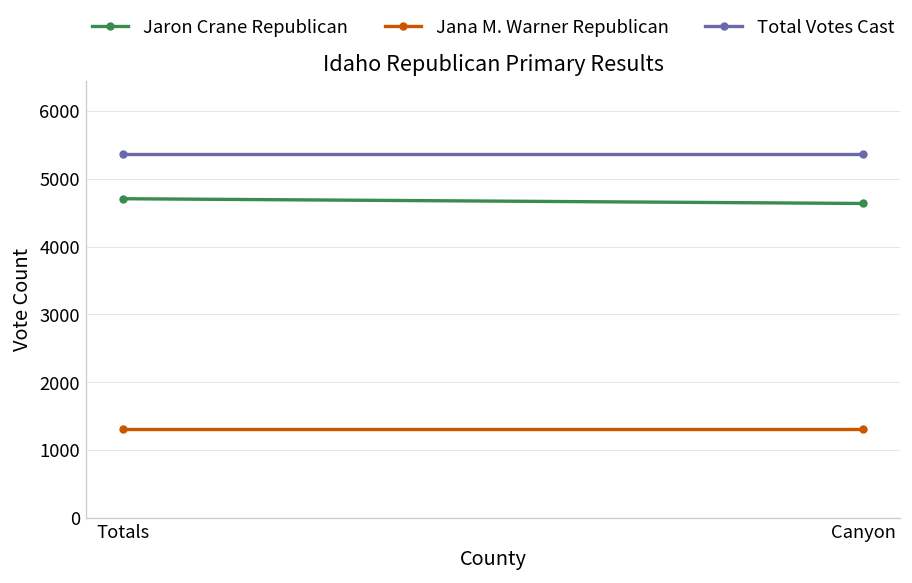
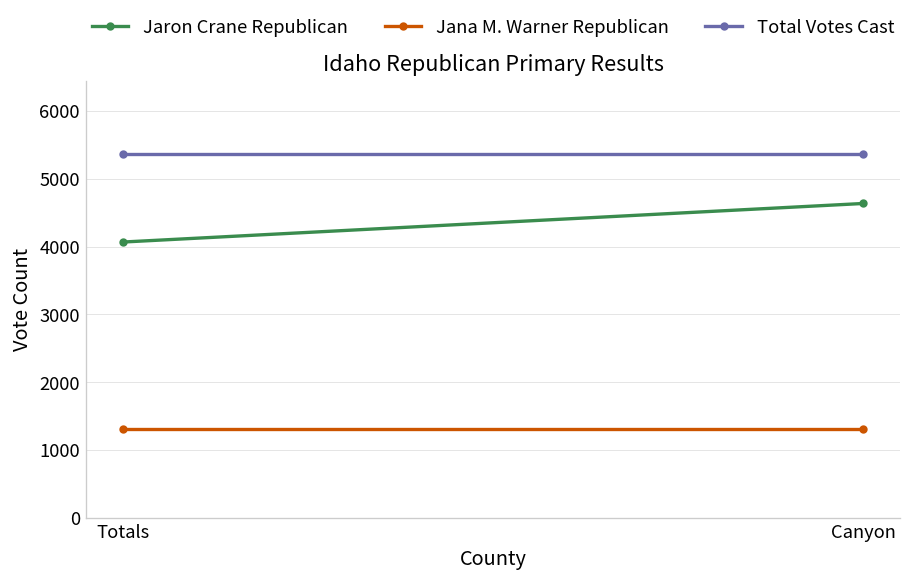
  {
    "Jaron Crane Republican": {
-     "Totals": 4700,
+     "Totals": 4100,
      "Canyon": 4600
    },
    "Jana M. Warner Republican": {
      "Totals": 1300,
      "Canyon": 1300
    },
    "Total Votes Cast": {
      "Totals": 5400,
      "Canyon": 5400
    }
  }
